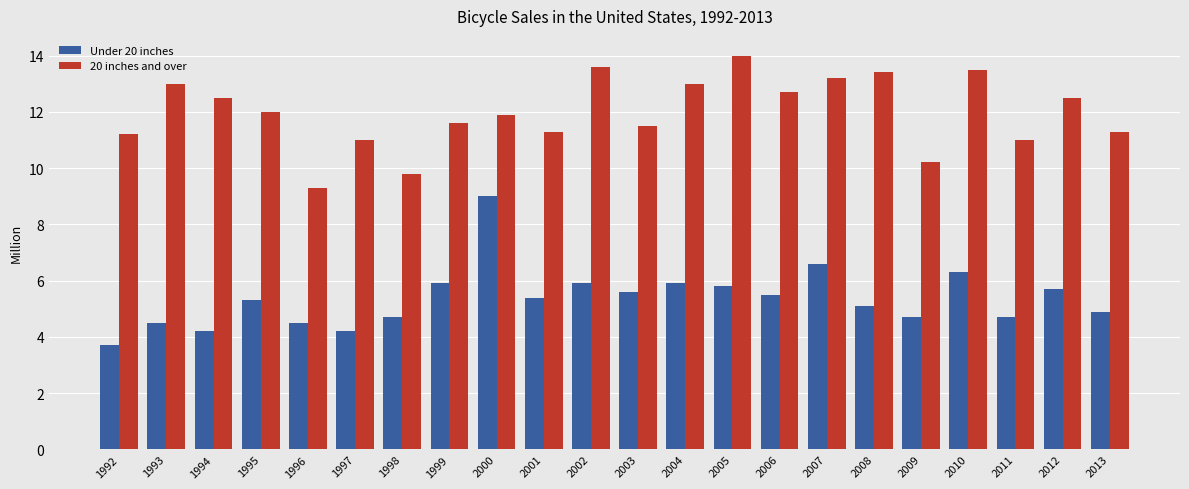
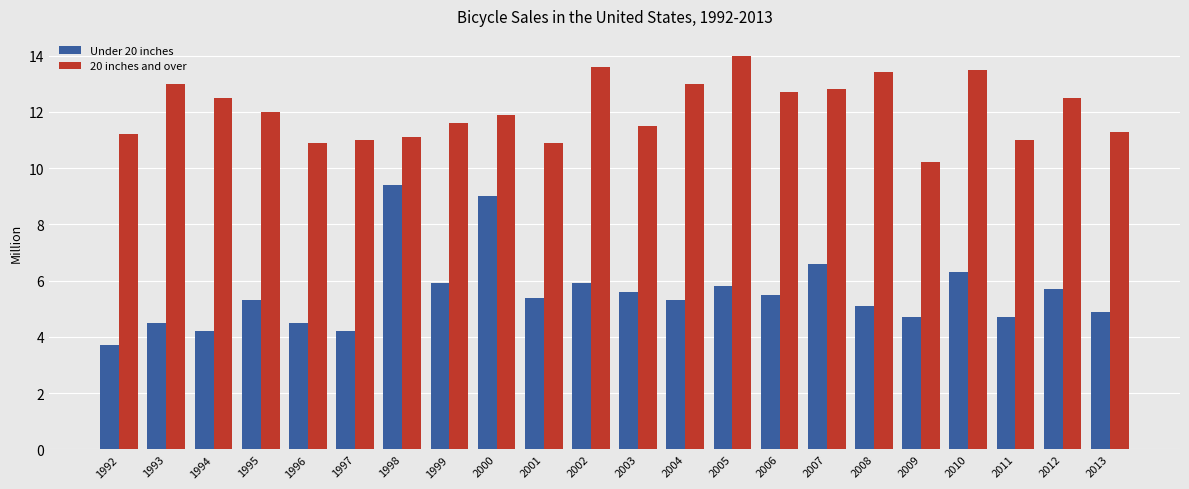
  {
    "Under 20 inches": {
      "1992": 3.7,
      "1993": 4.5,
      "1994": 4.2,
      "1995": 5.3,
      "1996": 4.5,
      "1997": 4.2,
-     "1998": 4.7,
+     "1998": 9.4,
      "1999": 5.9,
      "2000": 9.0,
      "2001": 5.4,
      "2002": 5.9,
      "2003": 5.6,
-     "2004": 5.9,
+     "2004": 5.3,
      "2005": 5.8,
      "2006": 5.5,
      "2007": 6.6,
      "2008": 5.1,
      "2009": 4.7,
      "2010": 6.3,
      "2011": 4.7,
      "2012": 5.7,
      "2013": 4.9
    },
    "20 inches and over": {
      "1992": 11.2,
      "1993": 13.0,
      "1994": 12.5,
      "1995": 12.0,
-     "1996": 9.3,
+     "1996": 10.9,
      "1997": 11.0,
-     "1998": 9.8,
+     "1998": 11.1,
      "1999": 11.6,
      "2000": 11.9,
-     "2001": 11.3,
+     "2001": 10.9,
      "2002": 13.6,
      "2003": 11.5,
      "2004": 13.0,
      "2005": 14.0,
      "2006": 12.7,
-     "2007": 13.2,
+     "2007": 12.8,
      "2008": 13.4,
      "2009": 10.2,
      "2010": 13.5,
      "2011": 11.0,
      "2012": 12.5,
      "2013": 11.3
    }
  }
